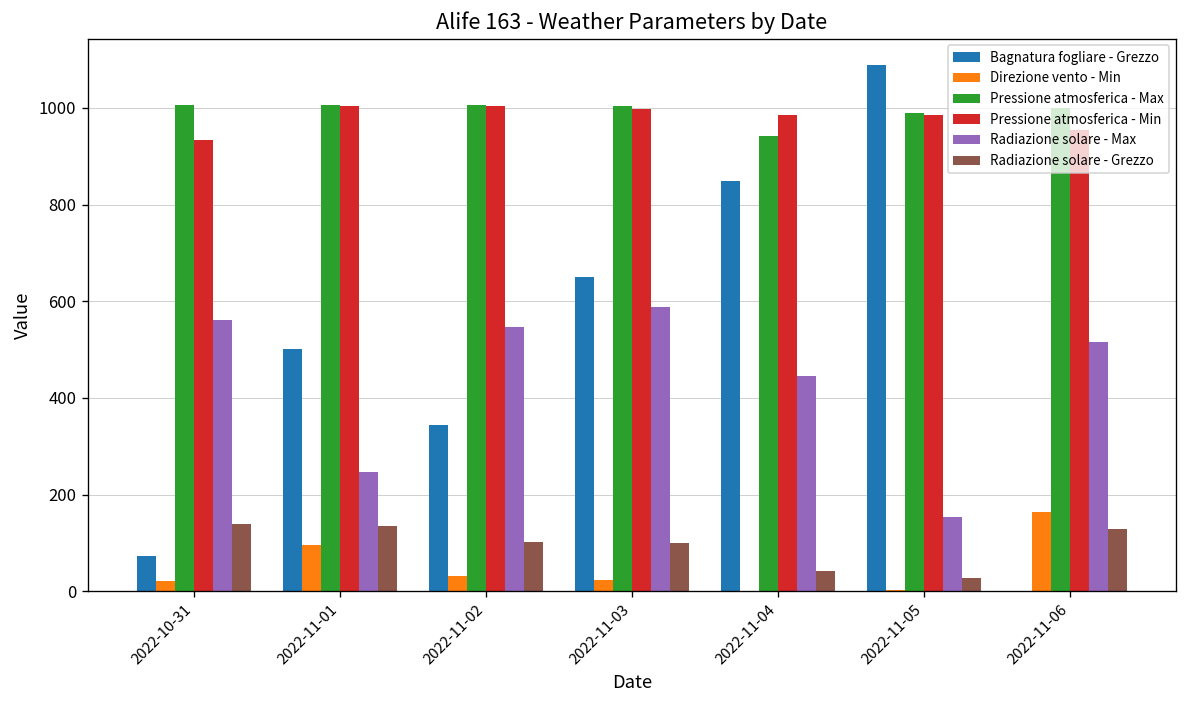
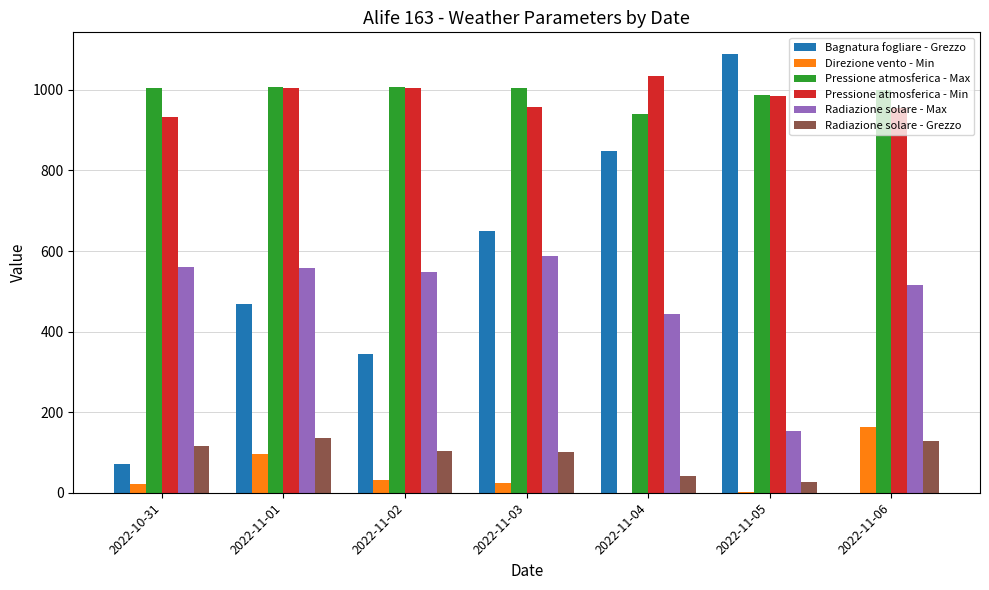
  {
    "Bagnatura fogliare - Grezzo": {
      "2022-10-31": 70,
-     "2022-11-01": 500,
+     "2022-11-01": 470,
      "2022-11-02": 340,
      "2022-11-03": 650,
      "2022-11-04": 850,
      "2022-11-05": 1090,
      "2022-11-06": 0
    },
    "Direzione vento - Min": {
      "2022-10-31": 20,
      "2022-11-01": 100,
      "2022-11-02": 30,
      "2022-11-03": 20,
      "2022-11-04": 0,
      "2022-11-06": 160
    },
    "Pressione atmosferica - Max": {
      "2022-10-31": 1010,
      "2022-11-01": 1010,
      "2022-11-02": 1010,
      "2022-11-03": 1000,
      "2022-11-04": 940,
      "2022-11-05": 990
    },
    "Pressione atmosferica - Min": {
      "2022-10-31": 930,
      "2022-11-01": 1000,
      "2022-11-02": 1000,
-     "2022-11-03": 1000,
-     "2022-11-04": 990,
+     "2022-11-03": 960,
+     "2022-11-04": 1030,
      "2022-11-05": 980
    },
    "Radiazione solare - Max": {
      "2022-10-31": 560,
-     "2022-11-01": 250,
+     "2022-11-01": 560,
      "2022-11-02": 550,
      "2022-11-03": 590,
      "2022-11-04": 440,
      "2022-11-05": 150,
      "2022-11-06": 520
    },
    "Radiazione solare - Grezzo": {
-     "2022-10-31": 140,
+     "2022-10-31": 120,
      "2022-11-01": 140,
      "2022-11-02": 100,
      "2022-11-03": 100,
      "2022-11-04": 40,
      "2022-11-05": 30,
      "2022-11-06": 130
    }
  }
